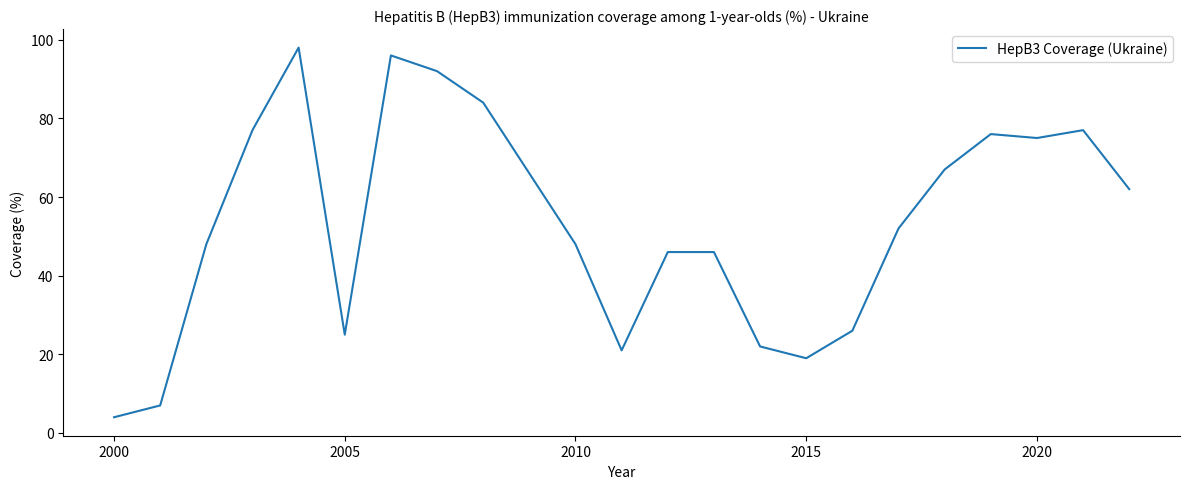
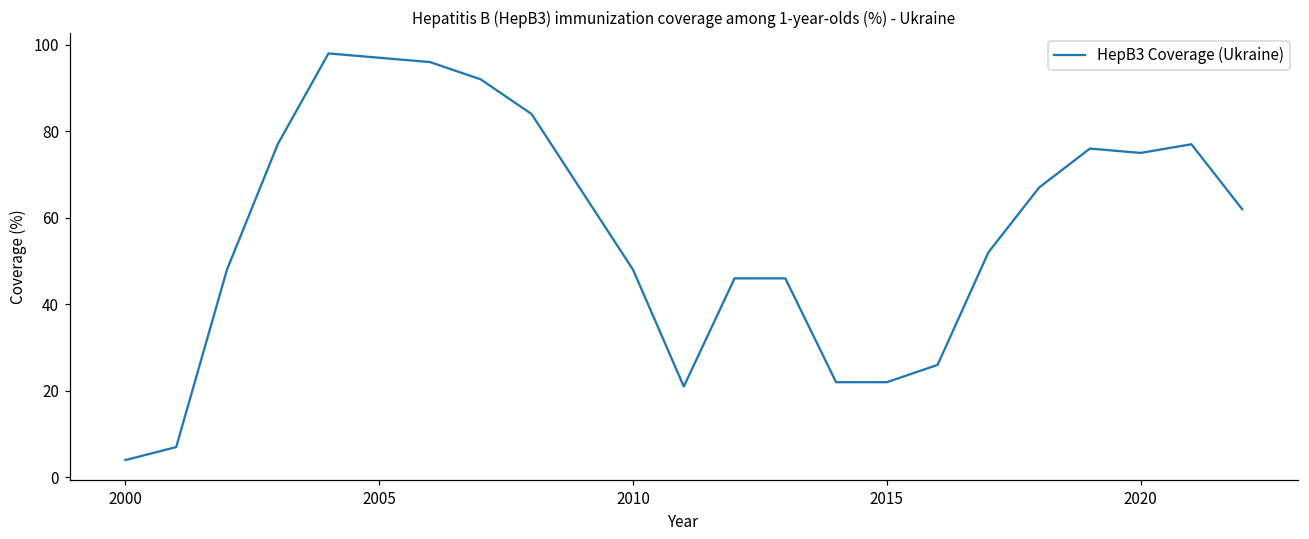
  {
    "2000": 4,
-   "2005": 25,
+   "2005": 97,
    "2010": 48,
-   "2015": 19,
+   "2015": 22,
    "2020": 75
  }
